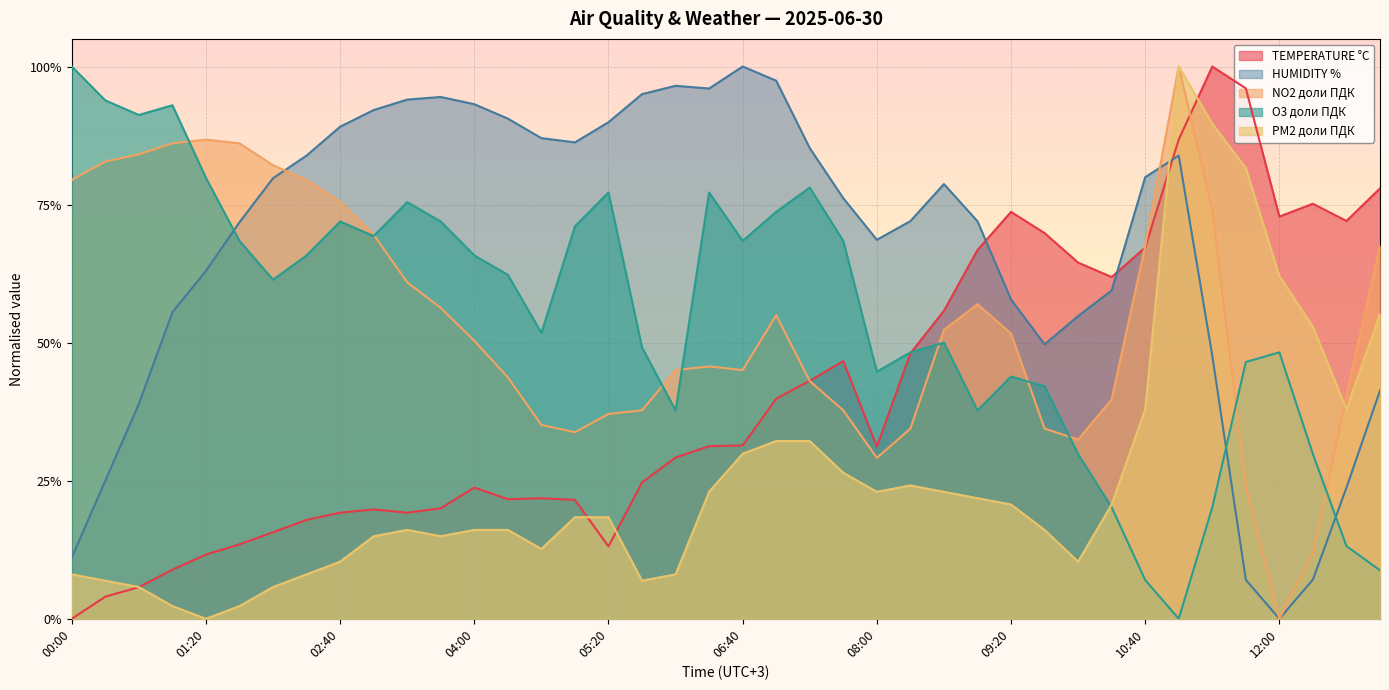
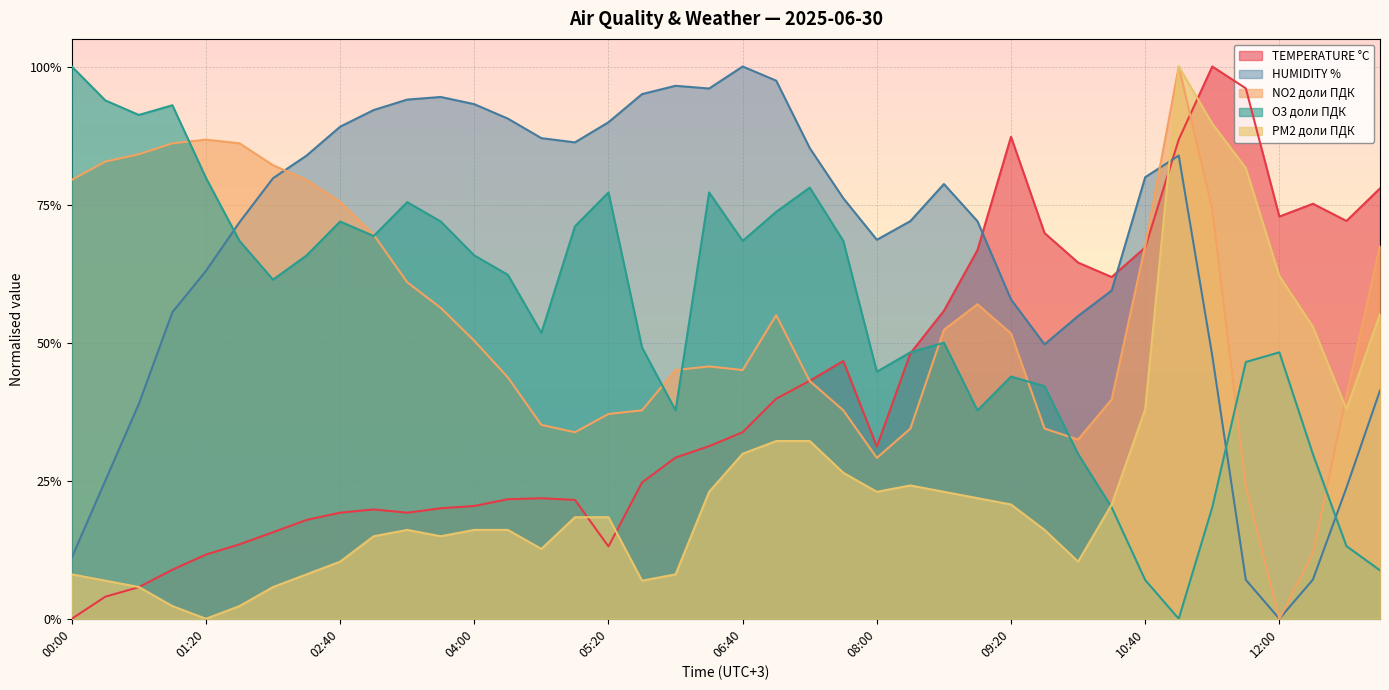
  {
    "TEMPERATURE °C": {
      "00:00": "0%",
      "01:20": "12%",
      "02:40": "19%",
-     "04:00": "24%",
+     "04:00": "20%",
      "05:20": "13%",
-     "06:40": "31%",
+     "06:40": "34%",
      "08:00": "31%",
-     "09:20": "74%",
+     "09:20": "87%",
      "12:00": "73%"
    }
  }
